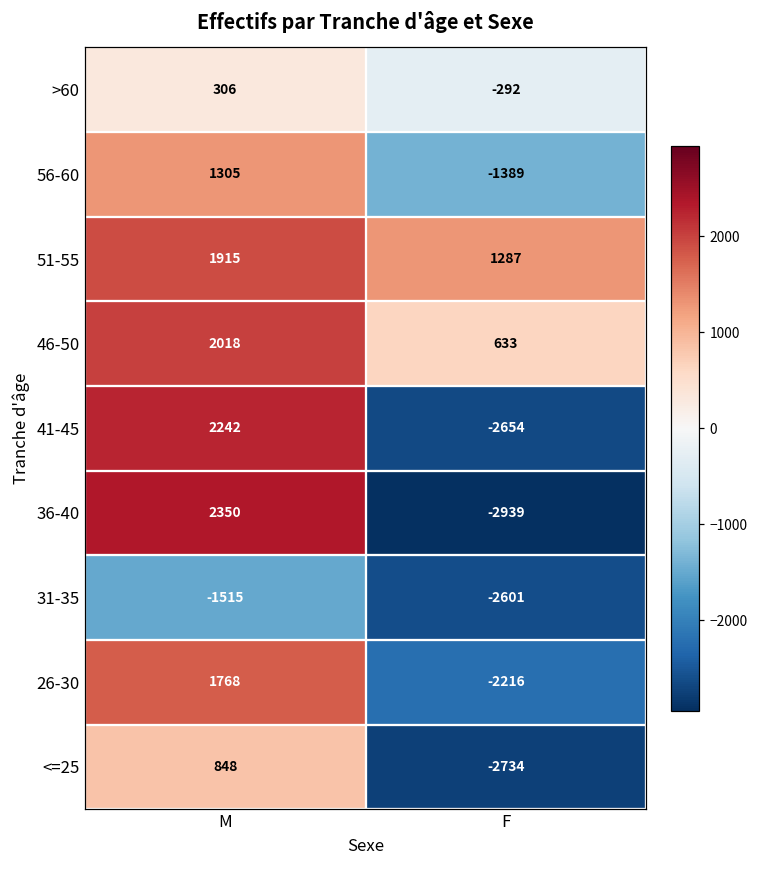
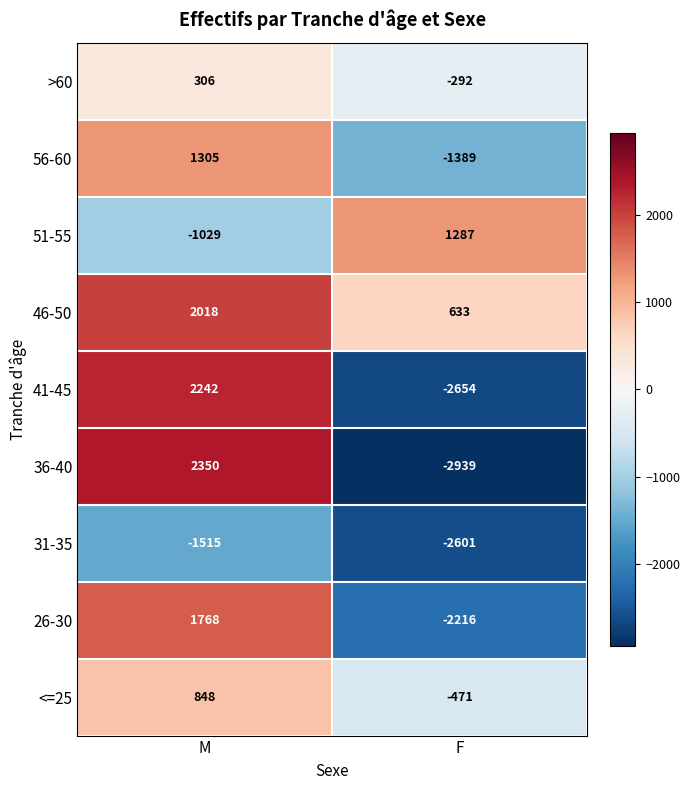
  {
    ">60": {
      "M": 306,
      "F": -292
    },
    "56-60": {
      "M": 1305,
      "F": -1389
    },
    "51-55": {
-     "M": 1915,
+     "M": -1029,
      "F": 1287
    },
    "46-50": {
      "M": 2018,
      "F": 633
    },
    "41-45": {
      "M": 2242,
      "F": -2654
    },
    "36-40": {
      "M": 2350,
      "F": -2939
    },
    "31-35": {
      "M": -1515,
      "F": -2601
    },
    "26-30": {
      "M": 1768,
      "F": -2216
    },
    "<=25": {
      "M": 848,
-     "F": -2734
+     "F": -471
    }
  }
